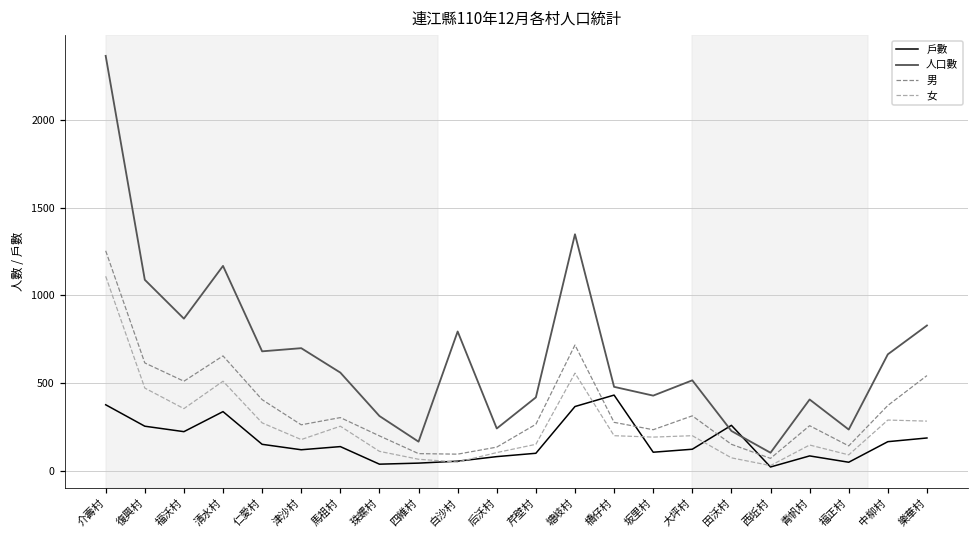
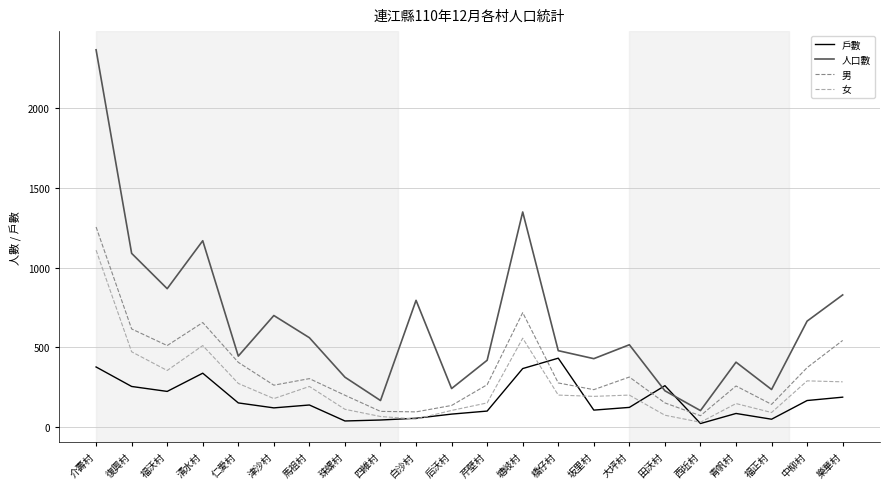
  {
    "戶數": {
      "介壽村": 380,
      "復興村": 260,
      "福沃村": 230,
      "清水村": 340,
      "仁愛村": 150,
      "津沙村": 120,
      "馬祖村": 140,
      "珠螺村": 40,
      "四維村": 50,
      "后沃村": 80,
      "芹壁村": 100,
      "塘岐村": 370,
      "橋仔村": 430,
      "坂里村": 110,
      "大坪村": 130,
      "田沃村": 260,
      "青帆村": 90,
      "福正村": 50,
      "中柳村": 170,
      "樂華村": 190
    },
    "人口數": {
      "介壽村": 2360,
      "復興村": 1090,
      "福沃村": 870,
      "清水村": 1170,
-     "仁愛村": 680,
+     "仁愛村": 450,
      "津沙村": 700,
      "馬祖村": 560,
      "珠螺村": 310,
      "四維村": 170,
      "白沙村": 800,
      "后沃村": 240,
      "芹壁村": 420,
      "塘岐村": 1350,
      "橋仔村": 480,
      "坂里村": 430,
      "大坪村": 520,
      "田沃村": 230,
      "西坵村": 110,
      "青帆村": 410,
      "福正村": 240,
      "中柳村": 670,
      "樂華村": 830
    }
  }
